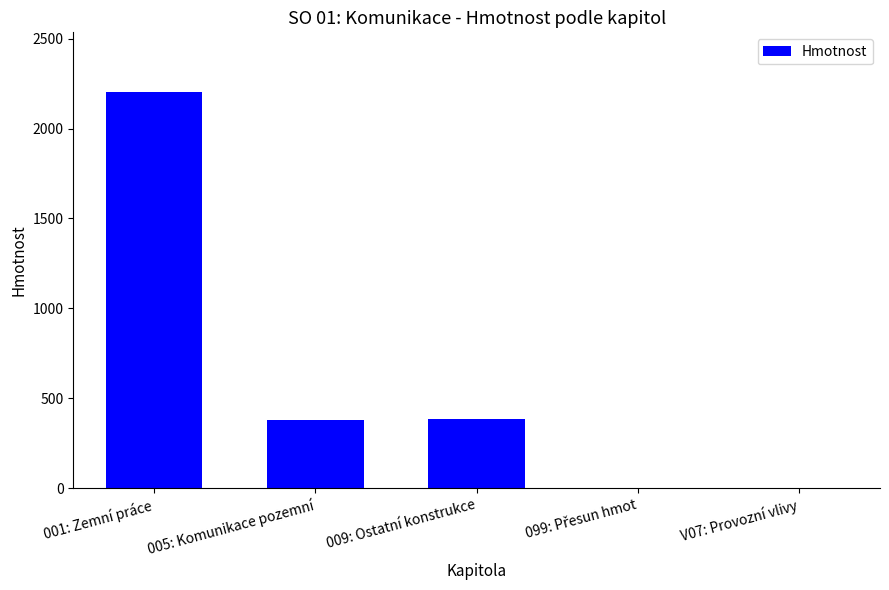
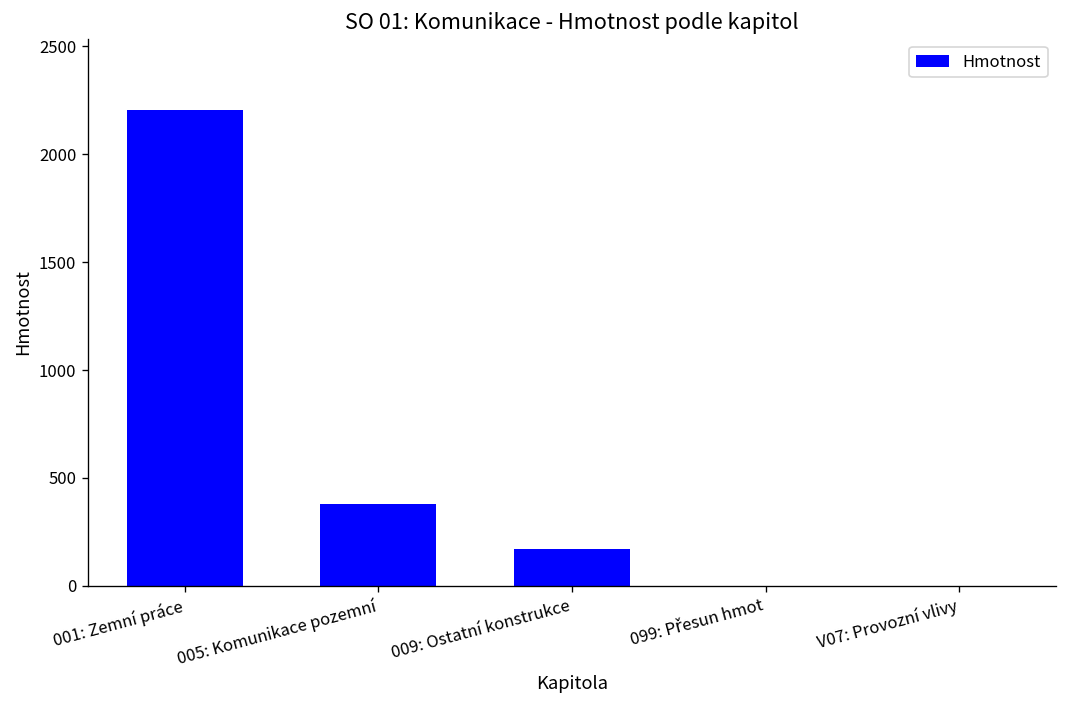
  {
    "001: Zemní práce": 2200,
    "005: Komunikace pozemní": 380,
-   "009: Ostatní konstrukce": 390,
+   "009: Ostatní konstrukce": 170,
    "099: Přesun hmot": 0,
    "V07: Provozní vlivy": 0
  }
